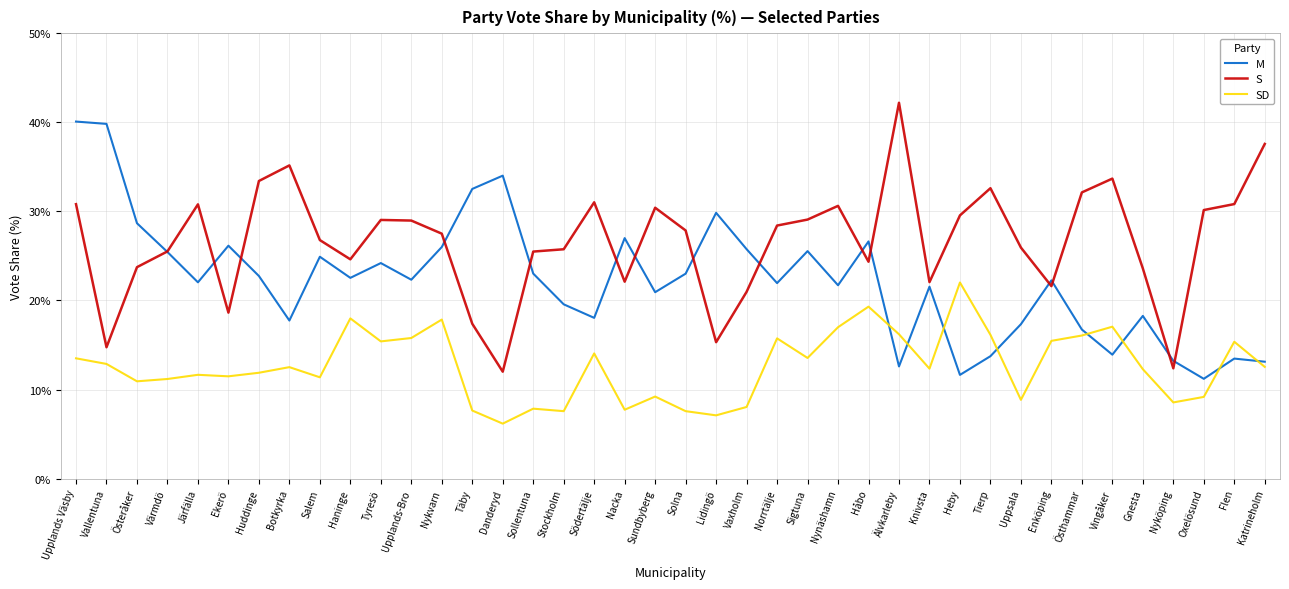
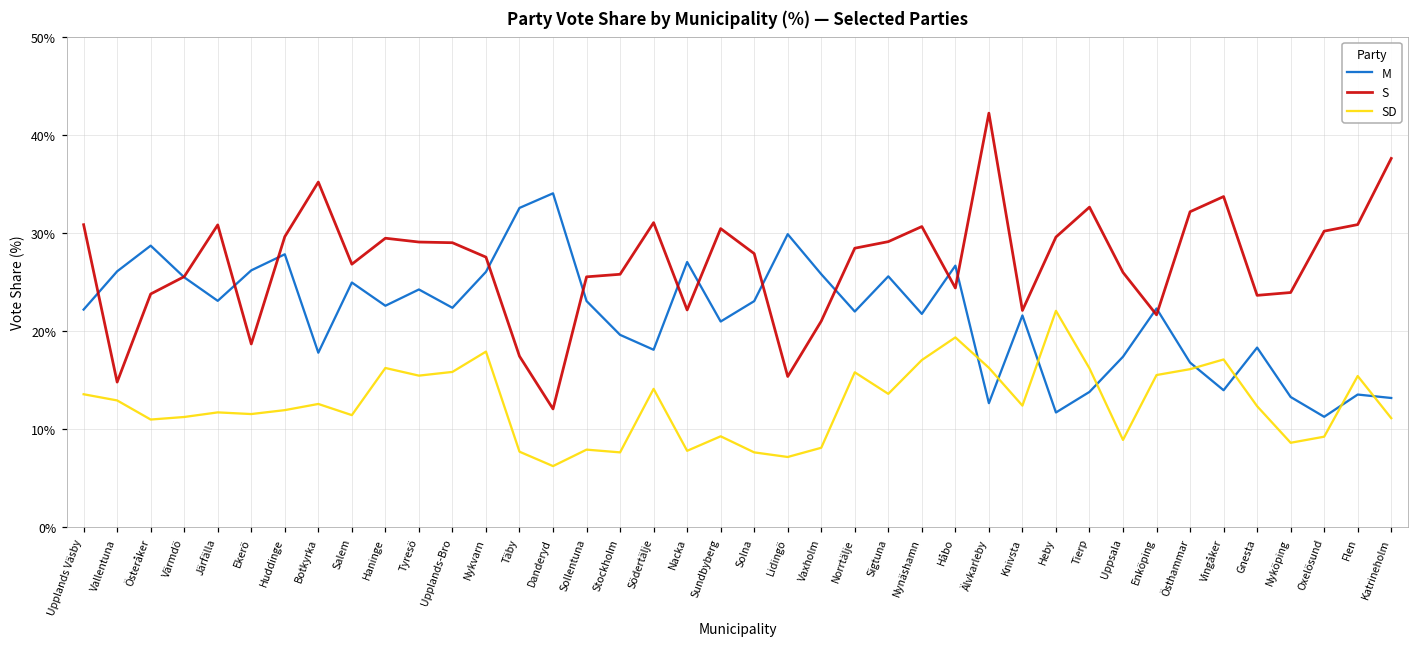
  {
    "M": {
-     "Upplands Väsby": "40%",
-     "Vallentuna": "40%",
+     "Upplands Väsby": "22%",
+     "Vallentuna": "26%",
      "Österåker": "29%",
-     "Järfälla": "22%",
+     "Järfälla": "23%",
      "Ekerö": "26%",
-     "Huddinge": "23%",
+     "Huddinge": "28%",
      "Botkyrka": "18%",
      "Salem": "25%",
      "Haninge": "23%",
      "Tyresö": "24%",
      "Upplands-Bro": "22%",
      "Nykvarn": "26%",
      "Täby": "33%",
      "Danderyd": "34%",
      "Sollentuna": "23%",
      "Stockholm": "20%",
      "Södertälje": "18%",
      "Nacka": "27%",
      "Sundbyberg": "21%",
      "Solna": "23%",
      "Lidingö": "30%",
      "Vaxholm": "26%",
      "Norrtälje": "22%",
      "Sigtuna": "26%",
      "Nynäshamn": "22%",
      "Håbo": "27%",
      "Älvkarleby": "13%",
      "Knivsta": "22%",
      "Heby": "12%",
      "Tierp": "14%",
      "Uppsala": "17%",
      "Enköping": "22%",
      "Östhammar": "17%",
      "Vingåker": "14%",
      "Gnesta": "18%",
      "Nyköping": "13%",
      "Oxelösund": "11%",
      "Flen": "13%",
      "Katrineholm": "13%"
    },
    "S": {
      "Upplands Väsby": "31%",
      "Vallentuna": "15%",
      "Österåker": "24%",
      "Järfälla": "31%",
      "Ekerö": "19%",
-     "Huddinge": "33%",
+     "Huddinge": "30%",
      "Botkyrka": "35%",
      "Salem": "27%",
-     "Haninge": "25%",
+     "Haninge": "29%",
      "Tyresö": "29%",
      "Upplands-Bro": "29%",
      "Nykvarn": "28%",
      "Täby": "17%",
      "Danderyd": "12%",
      "Sollentuna": "25%",
      "Stockholm": "26%",
      "Södertälje": "31%",
      "Nacka": "22%",
      "Sundbyberg": "30%",
      "Solna": "28%",
      "Lidingö": "15%",
      "Vaxholm": "21%",
      "Norrtälje": "28%",
      "Sigtuna": "29%",
      "Nynäshamn": "31%",
      "Håbo": "24%",
      "Älvkarleby": "42%",
      "Knivsta": "22%",
      "Heby": "30%",
      "Tierp": "33%",
      "Uppsala": "26%",
      "Enköping": "22%",
      "Östhammar": "32%",
      "Vingåker": "34%",
      "Gnesta": "24%",
-     "Nyköping": "12%",
+     "Nyköping": "24%",
      "Oxelösund": "30%",
      "Flen": "31%",
      "Katrineholm": "38%"
    },
    "SD": {
      "Upplands Väsby": "14%",
      "Vallentuna": "13%",
      "Österåker": "11%",
      "Värmdö": "11%",
      "Järfälla": "12%",
      "Ekerö": "11%",
      "Huddinge": "12%",
      "Botkyrka": "13%",
      "Salem": "11%",
-     "Haninge": "18%",
+     "Haninge": "16%",
      "Tyresö": "15%",
      "Upplands-Bro": "16%",
      "Nykvarn": "18%",
      "Täby": "8%",
      "Danderyd": "6%",
      "Sollentuna": "8%",
      "Stockholm": "8%",
      "Södertälje": "14%",
      "Nacka": "8%",
      "Sundbyberg": "9%",
      "Solna": "8%",
      "Lidingö": "7%",
      "Vaxholm": "8%",
      "Norrtälje": "16%",
      "Sigtuna": "14%",
      "Nynäshamn": "17%",
      "Håbo": "19%",
      "Älvkarleby": "16%",
      "Knivsta": "12%",
      "Heby": "22%",
      "Tierp": "16%",
      "Uppsala": "9%",
      "Enköping": "15%",
      "Östhammar": "16%",
      "Vingåker": "17%",
      "Gnesta": "12%",
      "Nyköping": "9%",
      "Oxelösund": "9%",
      "Flen": "15%",
-     "Katrineholm": "13%"
+     "Katrineholm": "11%"
    }
  }
